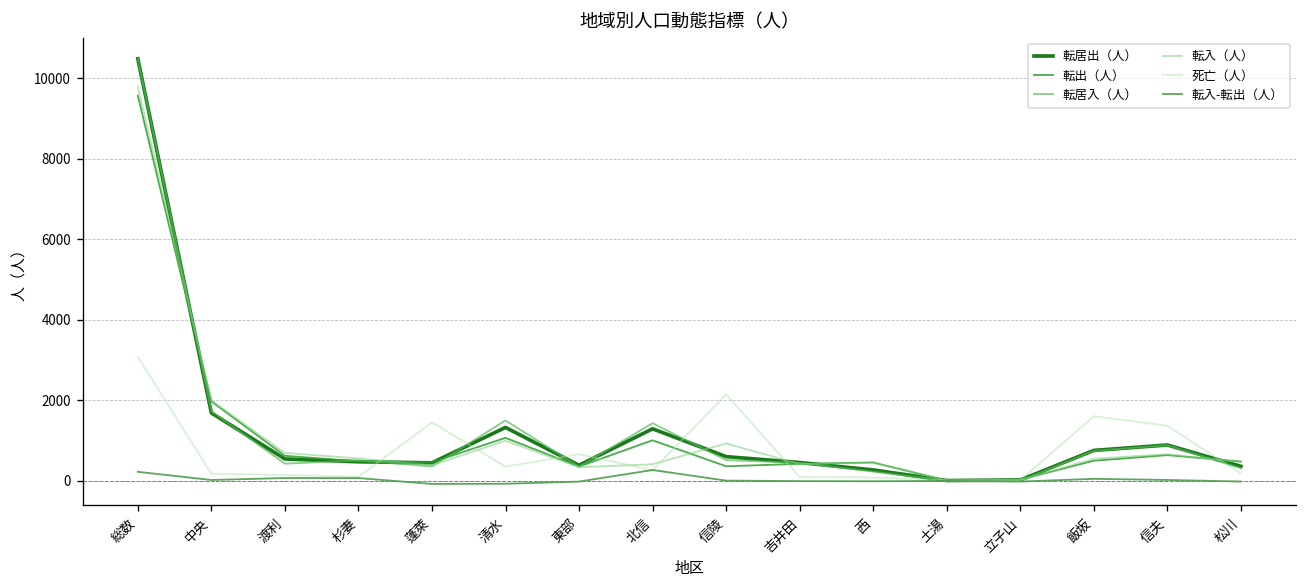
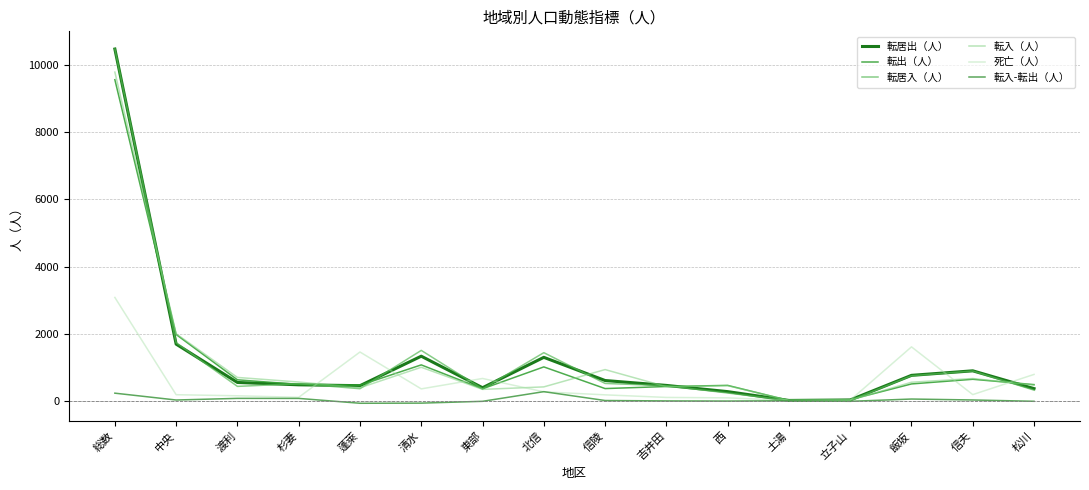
  {
    "転入（人）": {
      "総数": 9800,
      "北信": 400,
      "信陵": 900
    },
    "死亡（人）": {
      "総数": 3100,
      "中央": 200,
      "渡利": 100,
      "蓬萊": 1500,
      "清水": 400,
      "東部": 700,
-     "信陵": 2100,
+     "信陵": 200,
      "吉井田": 100,
      "西": 100,
      "飯坂": 1600,
-     "信夫": 1400,
-     "松川": 200
+     "信夫": 200,
+     "松川": 800
    }
  }
